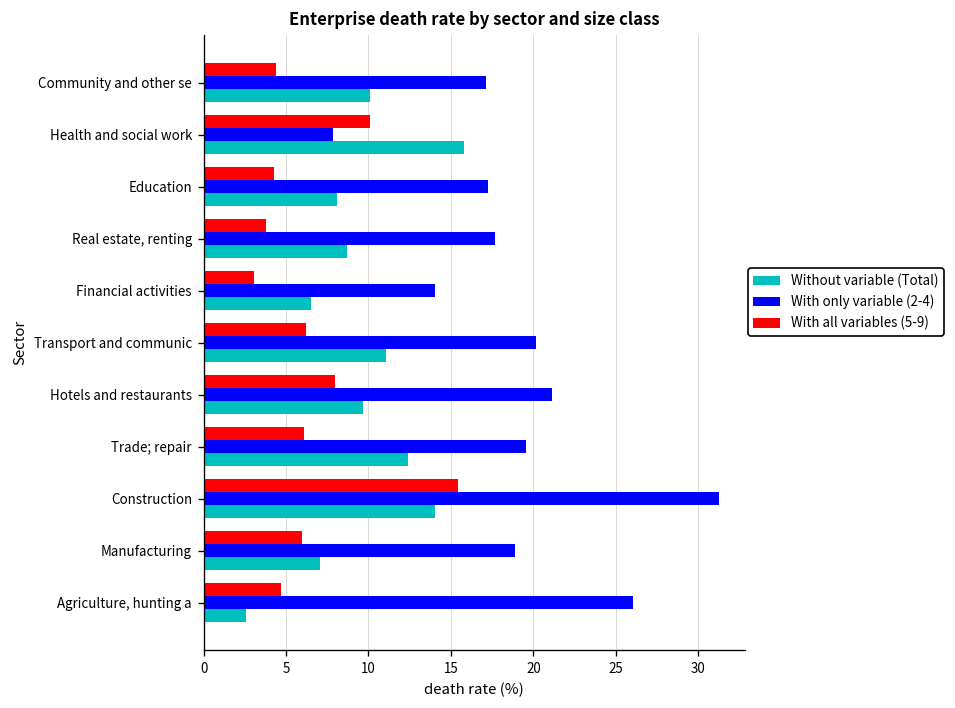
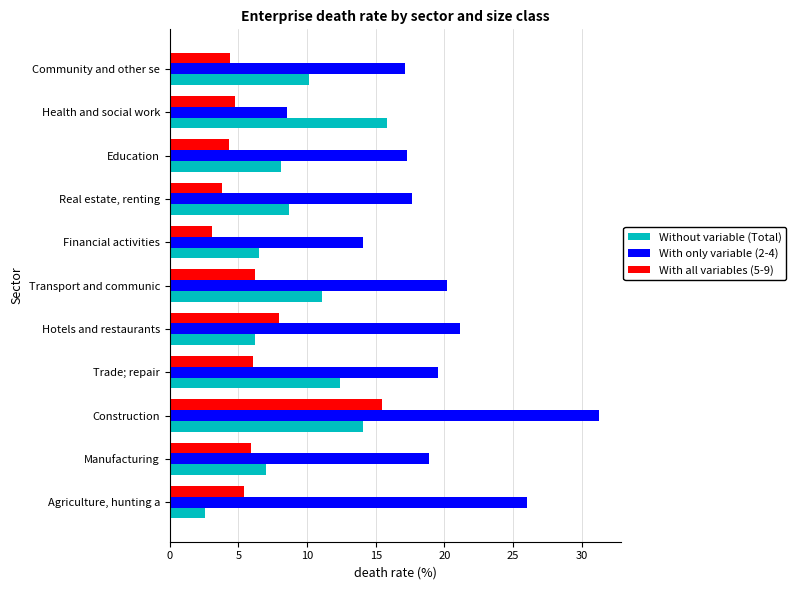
  {
    "Without variable (Total)": {
      "Community and other se": 10.1,
      "Health and social work": 15.8,
      "Education": 8.1,
      "Real estate, renting": 8.7,
      "Financial activities": 6.5,
      "Transport and communic": 11.1,
-     "Hotels and restaurants": 9.7,
+     "Hotels and restaurants": 6.2,
      "Trade; repair": 12.4,
      "Construction": 14.0,
      "Manufacturing": 7.0,
      "Agriculture, hunting a": 2.6
    },
    "With only variable (2-4)": {
      "Community and other se": 17.1,
-     "Health and social work": 7.8,
+     "Health and social work": 8.6,
      "Education": 17.2,
      "Real estate, renting": 17.7,
      "Financial activities": 14.0,
      "Transport and communic": 20.2,
      "Hotels and restaurants": 21.1,
      "Trade; repair": 19.5,
      "Construction": 31.2,
      "Manufacturing": 18.9,
      "Agriculture, hunting a": 26.0
    },
    "With all variables (5-9)": {
      "Community and other se": 4.4,
-     "Health and social work": 10.1,
+     "Health and social work": 4.7,
      "Education": 4.3,
      "Real estate, renting": 3.8,
      "Financial activities": 3.1,
      "Transport and communic": 6.2,
      "Hotels and restaurants": 8.0,
      "Trade; repair": 6.1,
      "Construction": 15.4,
      "Manufacturing": 5.9,
-     "Agriculture, hunting a": 4.7
+     "Agriculture, hunting a": 5.4
    }
  }
